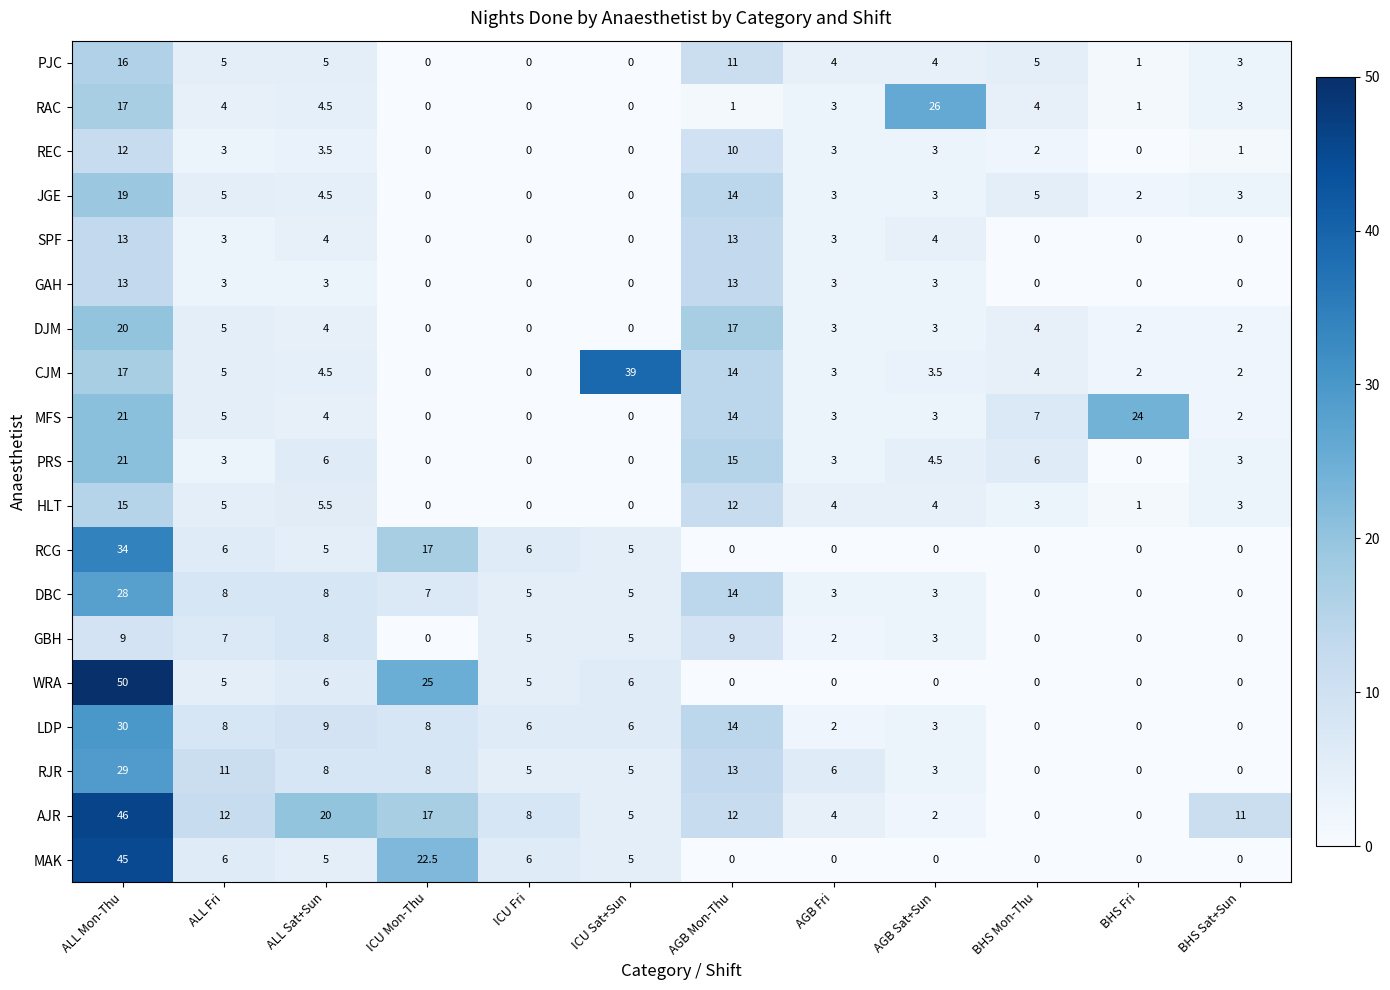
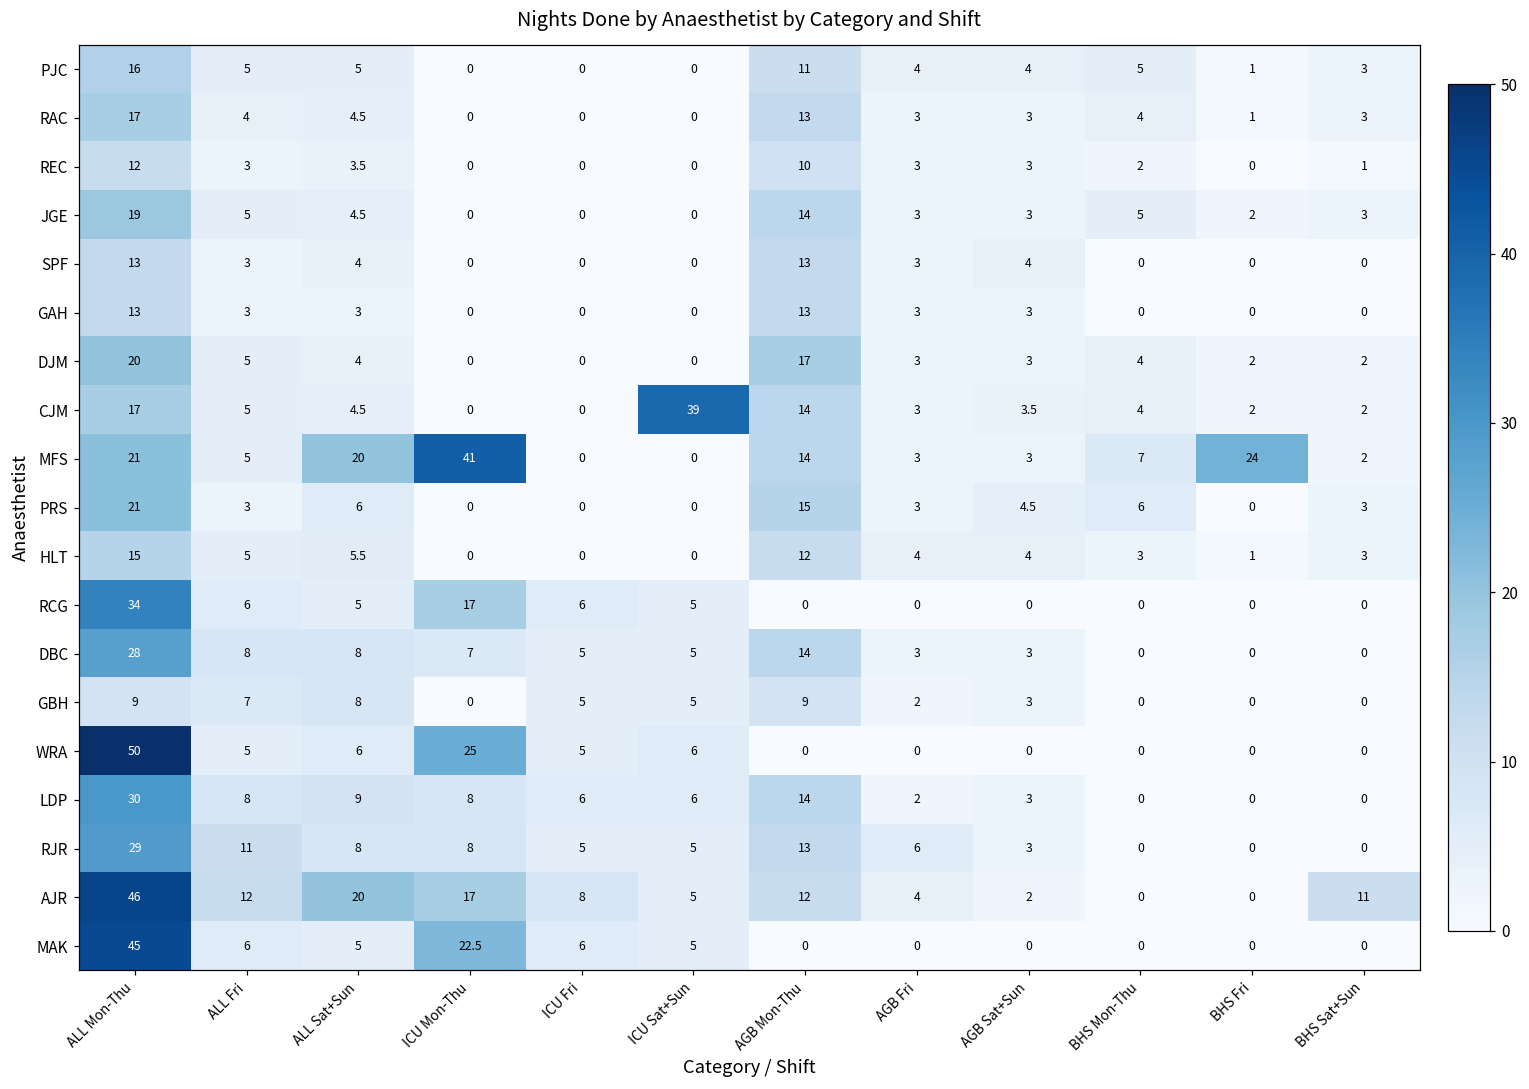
  {
    "RAC": {
      "ALL Mon-Thu": 17,
      "ALL Fri": 4,
      "ALL Sat+Sun": 4.5,
      "ICU Mon-Thu": 0,
      "ICU Fri": 0,
      "ICU Sat+Sun": 0,
-     "AGB Mon-Thu": 1,
+     "AGB Mon-Thu": 13,
      "AGB Fri": 3,
-     "AGB Sat+Sun": 26,
+     "AGB Sat+Sun": 3,
      "BHS Mon-Thu": 4,
      "BHS Fri": 1,
      "BHS Sat+Sun": 3
    },
    "MFS": {
      "ALL Mon-Thu": 21,
      "ALL Fri": 5,
-     "ALL Sat+Sun": 4,
-     "ICU Mon-Thu": 0,
+     "ALL Sat+Sun": 20,
+     "ICU Mon-Thu": 41,
      "ICU Fri": 0,
      "ICU Sat+Sun": 0,
      "AGB Mon-Thu": 14,
      "AGB Fri": 3,
      "AGB Sat+Sun": 3,
      "BHS Mon-Thu": 7,
      "BHS Fri": 24,
      "BHS Sat+Sun": 2
    }
  }
